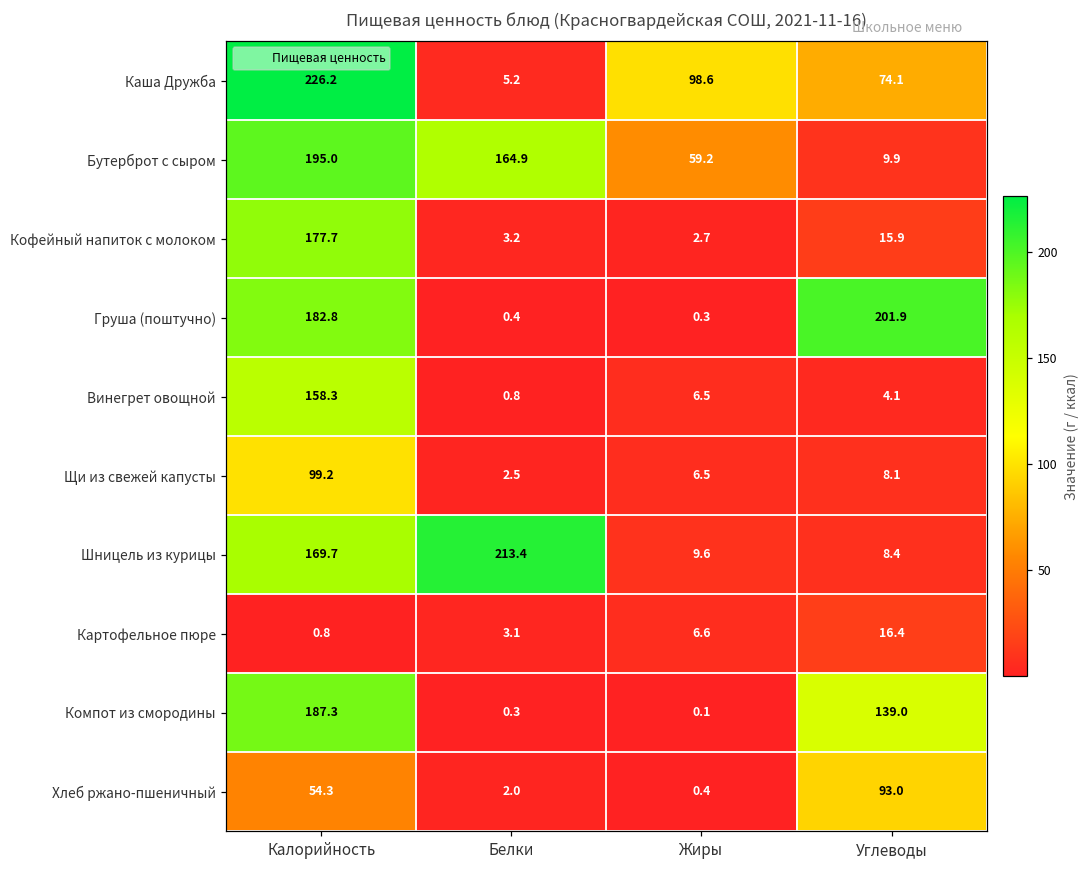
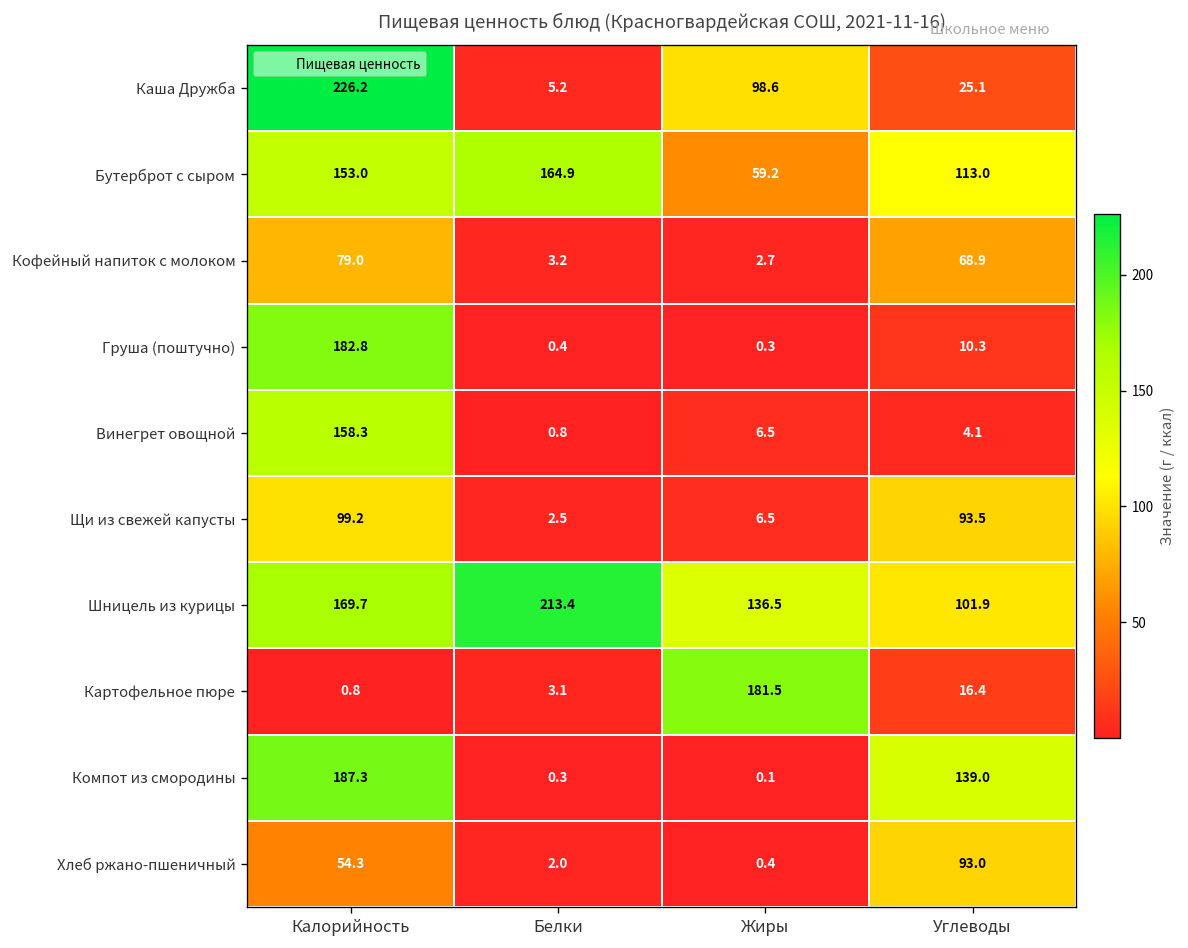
  {
    "Каша Дружба": {
      "Калорийность": 226.2,
      "Белки": 5.2,
      "Жиры": 98.6,
-     "Углеводы": 74.1
+     "Углеводы": 25.1
    },
    "Бутерброт с сыром": {
-     "Калорийность": 195.0,
+     "Калорийность": 153.0,
      "Белки": 164.9,
      "Жиры": 59.2,
-     "Углеводы": 9.9
+     "Углеводы": 113.0
    },
    "Кофейный напиток с молоком": {
-     "Калорийность": 177.7,
+     "Калорийность": 79.0,
      "Белки": 3.2,
      "Жиры": 2.7,
-     "Углеводы": 15.9
+     "Углеводы": 68.9
    },
    "Груша (поштучно)": {
      "Калорийность": 182.8,
      "Белки": 0.4,
      "Жиры": 0.3,
-     "Углеводы": 201.9
+     "Углеводы": 10.3
    },
    "Винегрет овощной": {
      "Калорийность": 158.3,
      "Белки": 0.8,
      "Жиры": 6.5,
      "Углеводы": 4.1
    },
    "Щи из свежей капусты": {
      "Калорийность": 99.2,
      "Белки": 2.5,
      "Жиры": 6.5,
-     "Углеводы": 8.1
+     "Углеводы": 93.5
    },
    "Шницель из курицы": {
      "Калорийность": 169.7,
      "Белки": 213.4,
-     "Жиры": 9.6,
-     "Углеводы": 8.4
+     "Жиры": 136.5,
+     "Углеводы": 101.9
    },
    "Картофельное пюре": {
      "Калорийность": 0.8,
      "Белки": 3.1,
-     "Жиры": 6.6,
+     "Жиры": 181.5,
      "Углеводы": 16.4
    },
    "Компот из смородины": {
      "Калорийность": 187.3,
      "Белки": 0.3,
      "Жиры": 0.1,
      "Углеводы": 139.0
    },
    "Хлеб ржано-пшеничный": {
      "Калорийность": 54.3,
      "Белки": 2.0,
      "Жиры": 0.4,
      "Углеводы": 93.0
    }
  }
